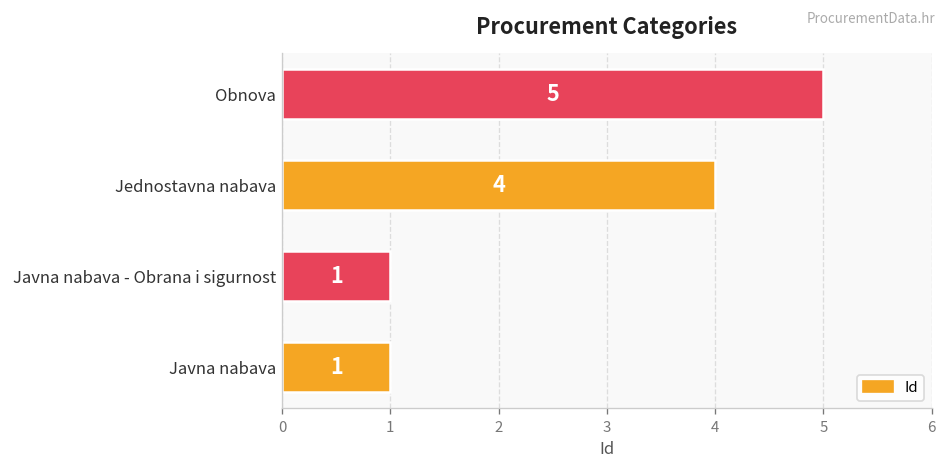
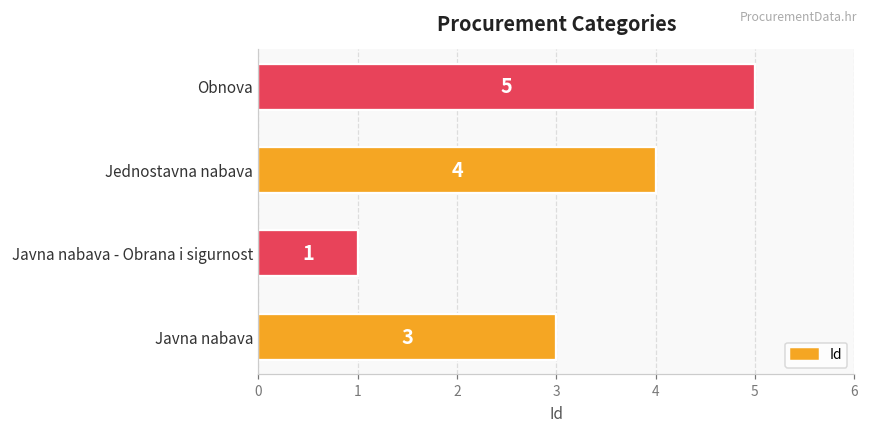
  {
    "Obnova": 5,
    "Jednostavna nabava": 4,
    "Javna nabava - Obrana i sigurnost": 1,
-   "Javna nabava": 1
+   "Javna nabava": 3
  }
